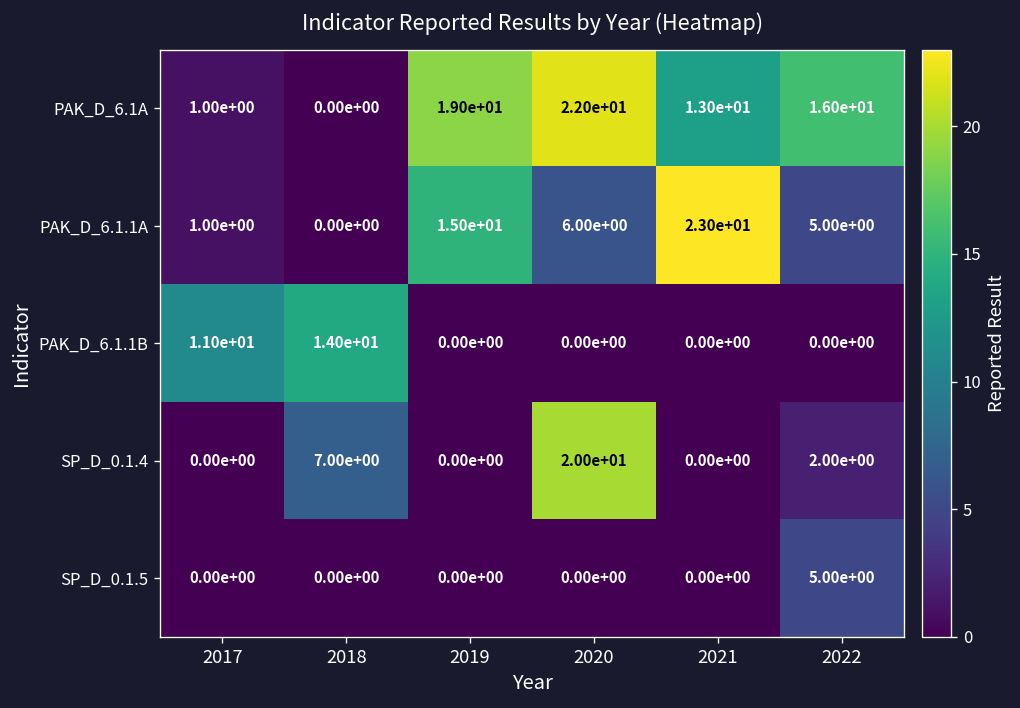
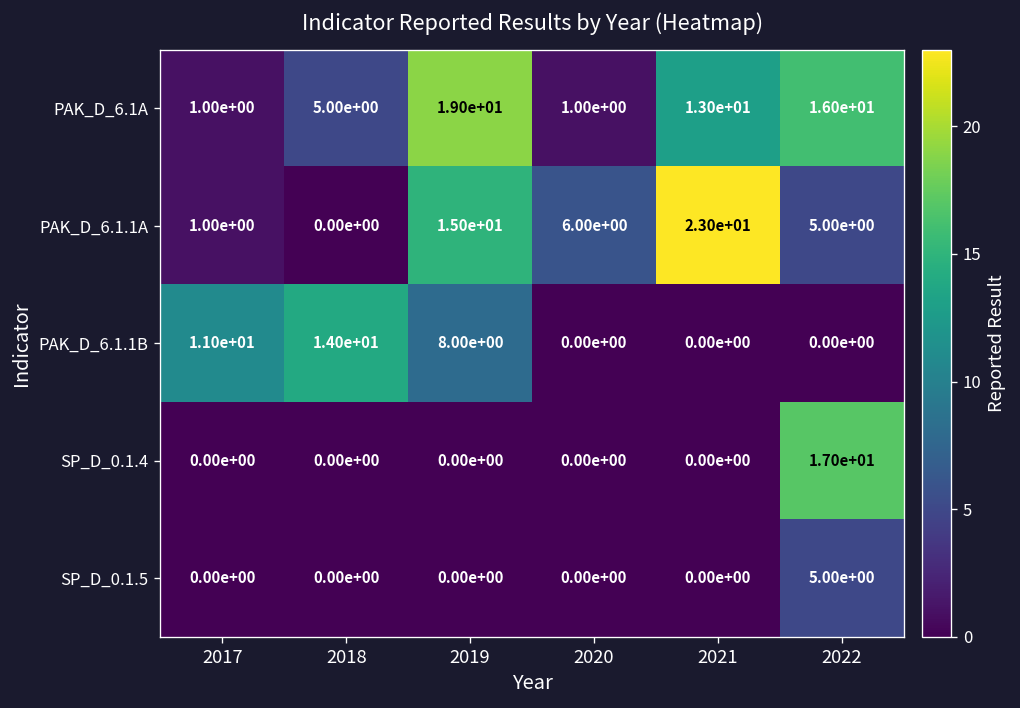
  {
    "PAK_D_6.1A": {
      "2017": "1.00e+00",
-     "2018": "0.00e+00",
+     "2018": "5.00e+00",
      "2019": "1.90e+01",
-     "2020": "2.20e+01",
+     "2020": "1.00e+00",
      "2021": "1.30e+01",
      "2022": "1.60e+01"
    },
    "PAK_D_6.1.1A": {
      "2017": "1.00e+00",
      "2018": "0.00e+00",
      "2019": "1.50e+01",
      "2020": "6.00e+00",
      "2021": "2.30e+01",
      "2022": "5.00e+00"
    },
    "PAK_D_6.1.1B": {
      "2017": "1.10e+01",
      "2018": "1.40e+01",
-     "2019": "0.00e+00",
+     "2019": "8.00e+00",
      "2020": "0.00e+00",
      "2021": "0.00e+00",
      "2022": "0.00e+00"
    },
    "SP_D_0.1.4": {
      "2017": "0.00e+00",
-     "2018": "7.00e+00",
+     "2018": "0.00e+00",
      "2019": "0.00e+00",
-     "2020": "2.00e+01",
+     "2020": "0.00e+00",
      "2021": "0.00e+00",
-     "2022": "2.00e+00"
+     "2022": "1.70e+01"
    },
    "SP_D_0.1.5": {
      "2017": "0.00e+00",
      "2018": "0.00e+00",
      "2019": "0.00e+00",
      "2020": "0.00e+00",
      "2021": "0.00e+00",
      "2022": "5.00e+00"
    }
  }
